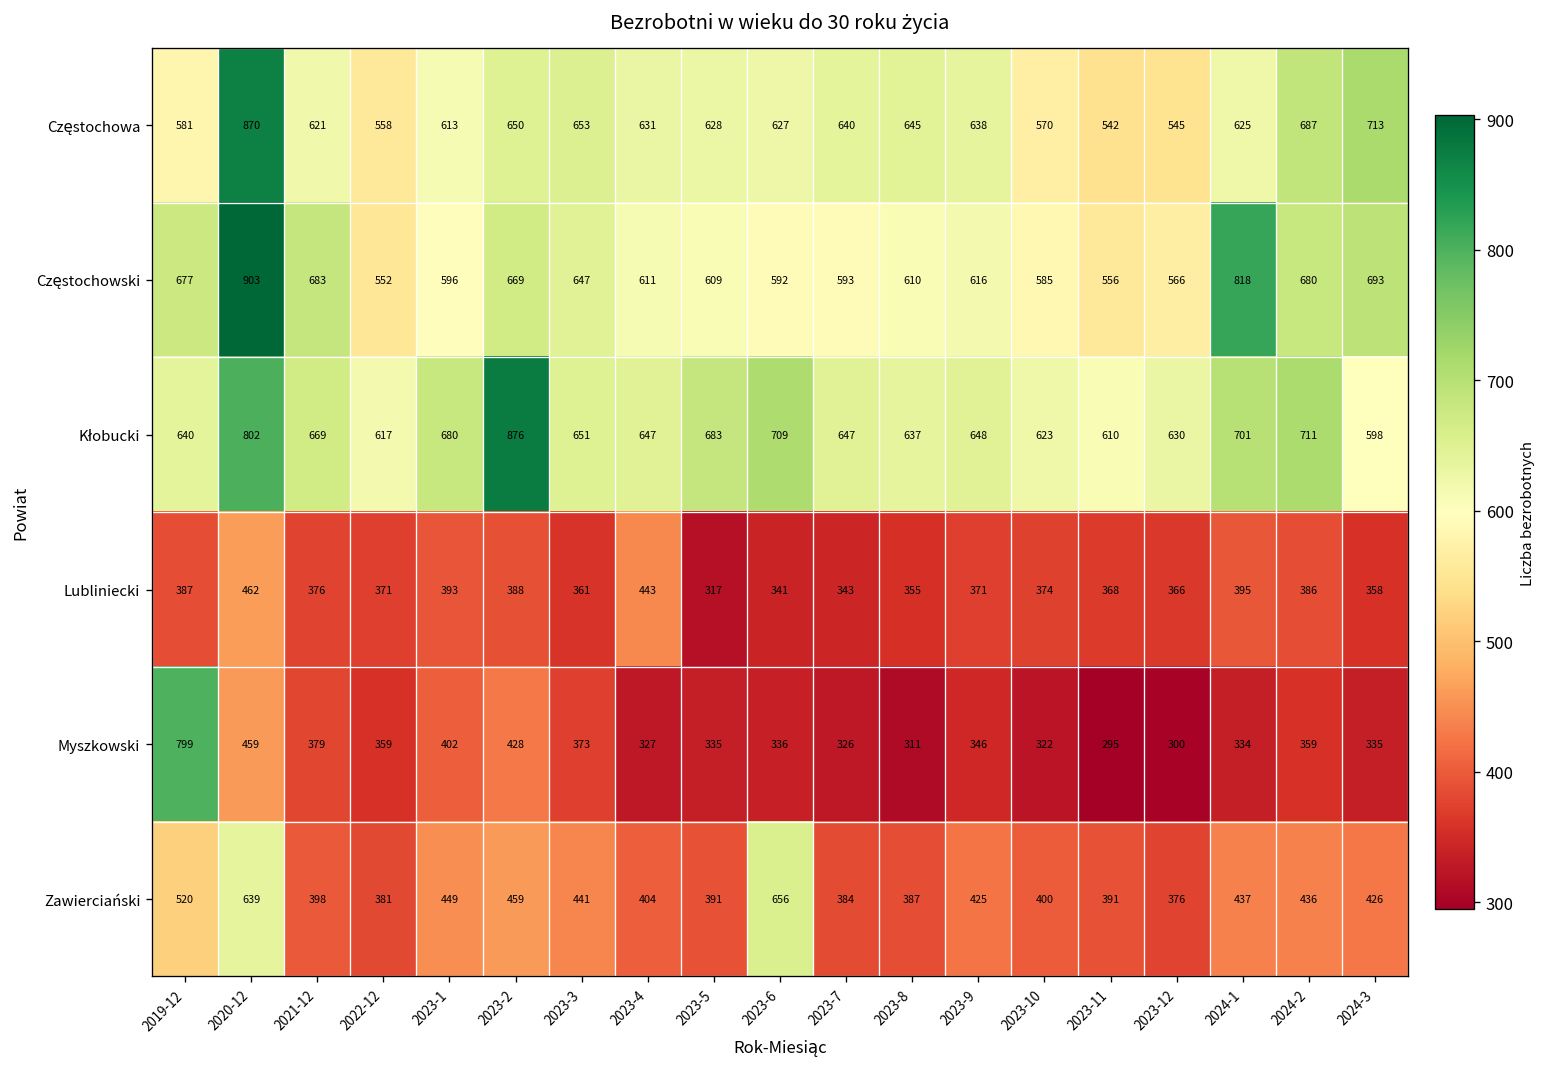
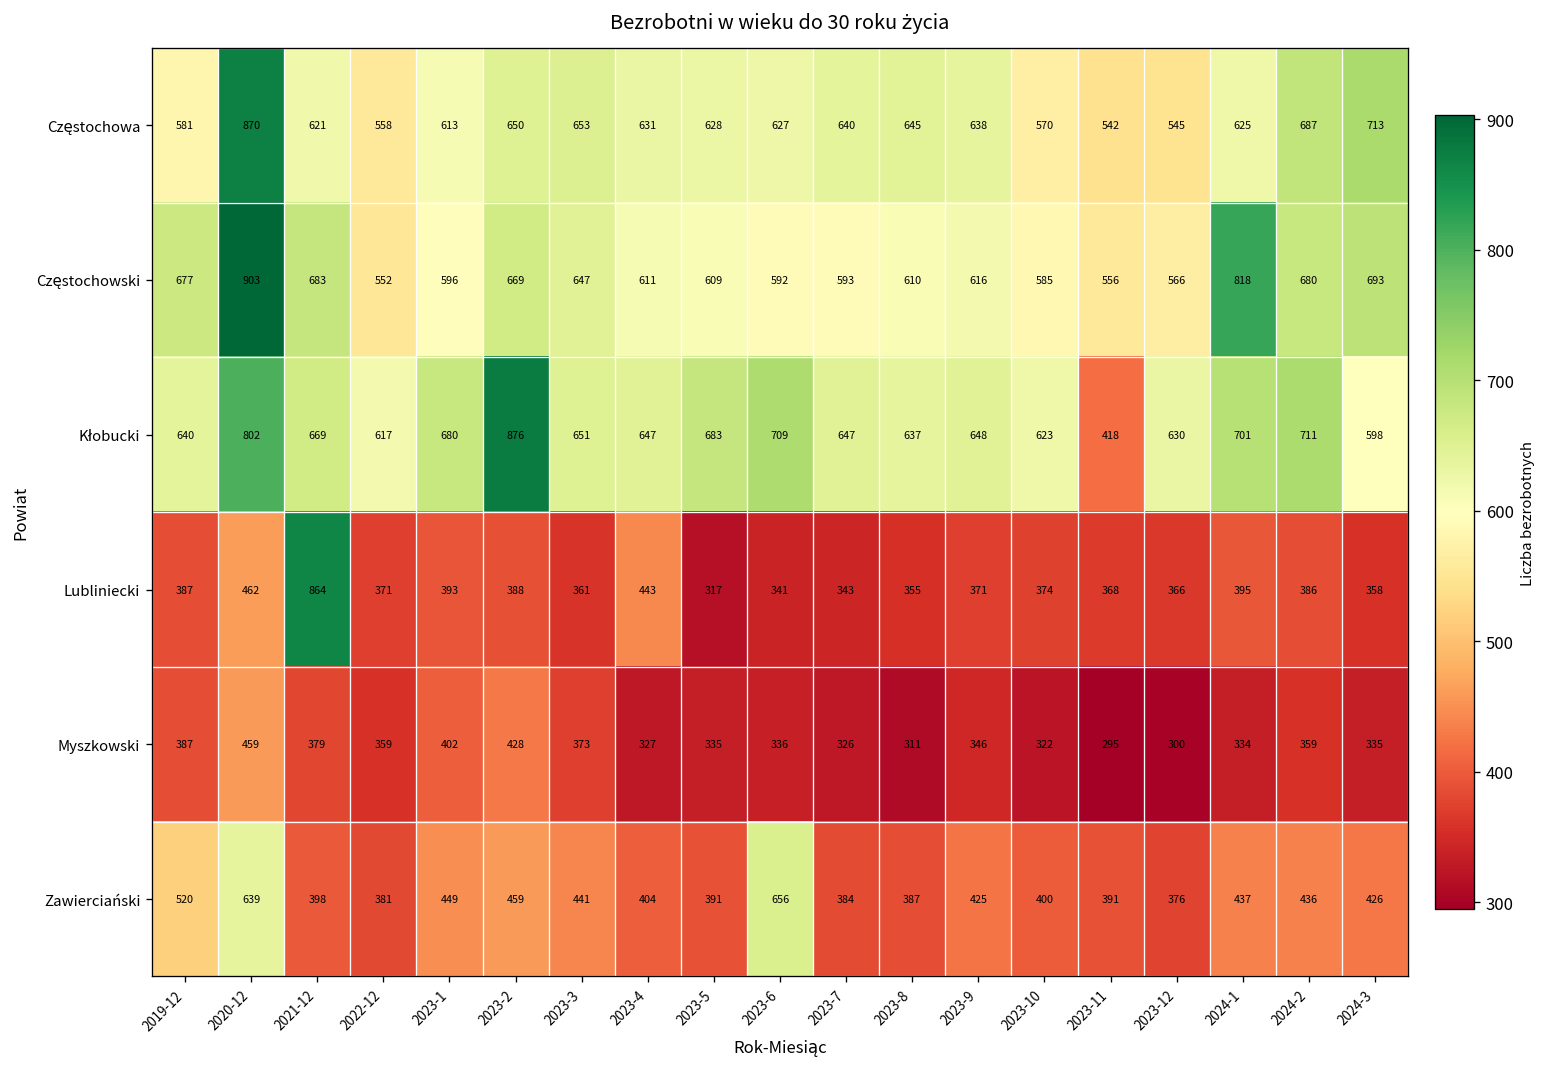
  {
    "Częstochowa": {
      "2019-12": 581,
      "2020-12": 870,
      "2021-12": 621,
      "2022-12": 558,
      "2023-1": 613,
      "2023-2": 650,
      "2023-3": 653,
      "2023-4": 631,
      "2023-5": 628,
      "2023-6": 627,
      "2023-7": 640,
      "2023-8": 645,
      "2023-9": 638,
      "2023-10": 570,
      "2023-11": 542,
      "2023-12": 545,
      "2024-1": 625,
      "2024-2": 687,
      "2024-3": 713
    },
    "Częstochowski": {
      "2019-12": 677,
      "2020-12": 903,
      "2021-12": 683,
      "2022-12": 552,
      "2023-1": 596,
      "2023-2": 669,
      "2023-3": 647,
      "2023-4": 611,
      "2023-5": 609,
      "2023-6": 592,
      "2023-7": 593,
      "2023-8": 610,
      "2023-9": 616,
      "2023-10": 585,
      "2023-11": 556,
      "2023-12": 566,
      "2024-1": 818,
      "2024-2": 680,
      "2024-3": 693
    },
    "Kłobucki": {
      "2019-12": 640,
      "2020-12": 802,
      "2021-12": 669,
      "2022-12": 617,
      "2023-1": 680,
      "2023-2": 876,
      "2023-3": 651,
      "2023-4": 647,
      "2023-5": 683,
      "2023-6": 709,
      "2023-7": 647,
      "2023-8": 637,
      "2023-9": 648,
      "2023-10": 623,
-     "2023-11": 610,
+     "2023-11": 418,
      "2023-12": 630,
      "2024-1": 701,
      "2024-2": 711,
      "2024-3": 598
    },
    "Lubliniecki": {
      "2019-12": 387,
      "2020-12": 462,
-     "2021-12": 376,
+     "2021-12": 864,
      "2022-12": 371,
      "2023-1": 393,
      "2023-2": 388,
      "2023-3": 361,
      "2023-4": 443,
      "2023-5": 317,
      "2023-6": 341,
      "2023-7": 343,
      "2023-8": 355,
      "2023-9": 371,
      "2023-10": 374,
      "2023-11": 368,
      "2023-12": 366,
      "2024-1": 395,
      "2024-2": 386,
      "2024-3": 358
    },
    "Myszkowski": {
-     "2019-12": 799,
+     "2019-12": 387,
      "2020-12": 459,
      "2021-12": 379,
      "2022-12": 359,
      "2023-1": 402,
      "2023-2": 428,
      "2023-3": 373,
      "2023-4": 327,
      "2023-5": 335,
      "2023-6": 336,
      "2023-7": 326,
      "2023-8": 311,
      "2023-9": 346,
      "2023-10": 322,
      "2023-11": 295,
      "2023-12": 300,
      "2024-1": 334,
      "2024-2": 359,
      "2024-3": 335
    },
    "Zawierciański": {
      "2019-12": 520,
      "2020-12": 639,
      "2021-12": 398,
      "2022-12": 381,
      "2023-1": 449,
      "2023-2": 459,
      "2023-3": 441,
      "2023-4": 404,
      "2023-5": 391,
      "2023-6": 656,
      "2023-7": 384,
      "2023-8": 387,
      "2023-9": 425,
      "2023-10": 400,
      "2023-11": 391,
      "2023-12": 376,
      "2024-1": 437,
      "2024-2": 436,
      "2024-3": 426
    }
  }
